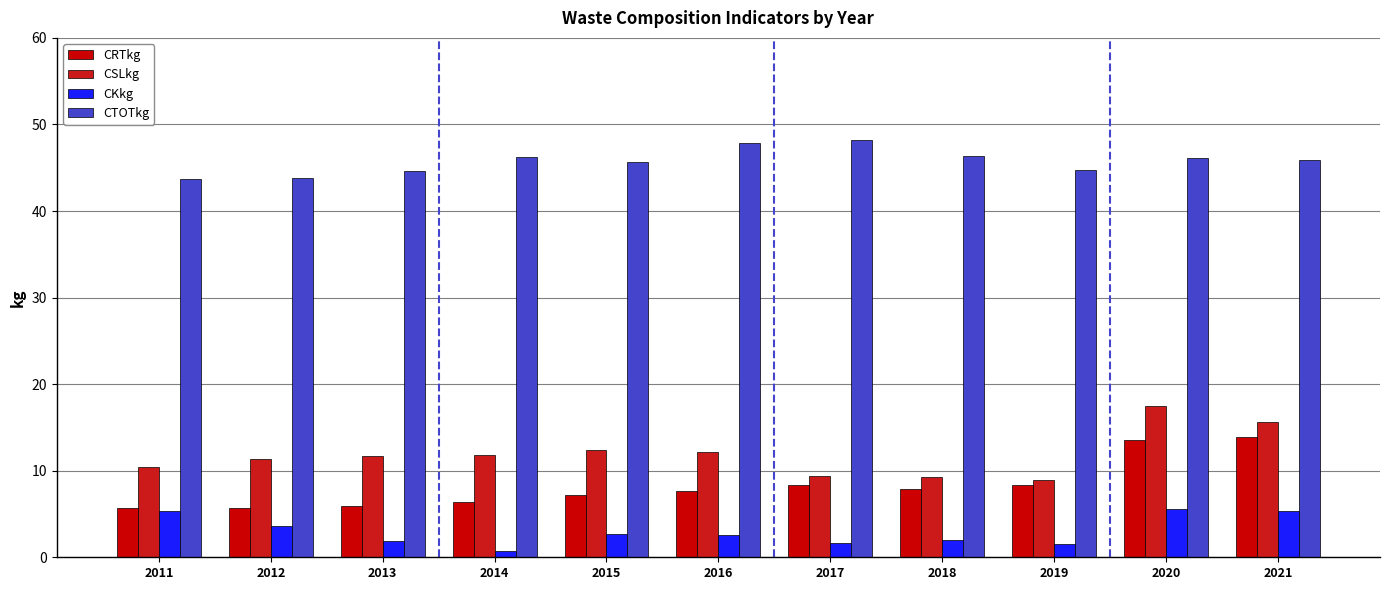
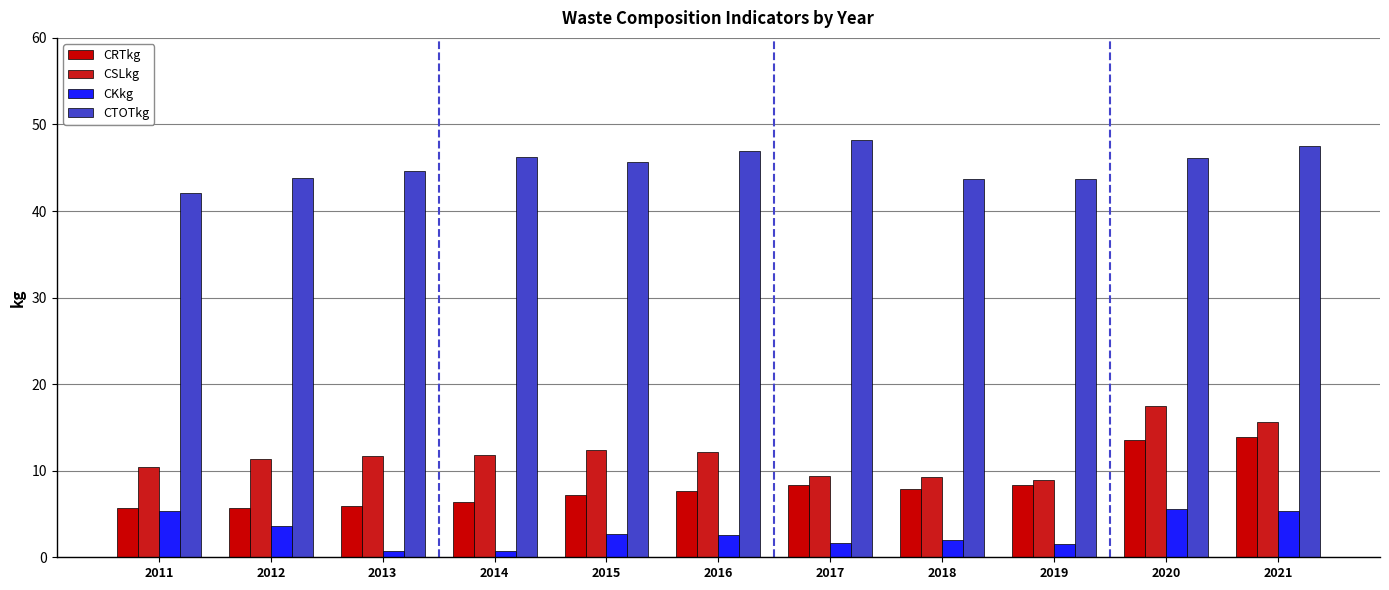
  {
    "CKkg": {
      "2011": 5,
      "2012": 4,
-     "2013": 2,
+     "2013": 1,
      "2014": 1,
      "2015": 3,
      "2016": 3,
      "2017": 2,
      "2018": 2,
      "2019": 2,
      "2020": 6,
      "2021": 5
    },
    "CTOTkg": {
-     "2011": 44,
+     "2011": 42,
      "2012": 44,
      "2013": 45,
      "2014": 46,
      "2015": 46,
-     "2016": 48,
+     "2016": 47,
      "2017": 48,
-     "2018": 46,
-     "2019": 45,
+     "2018": 44,
+     "2019": 44,
      "2020": 46,
-     "2021": 46
+     "2021": 48
    }
  }
